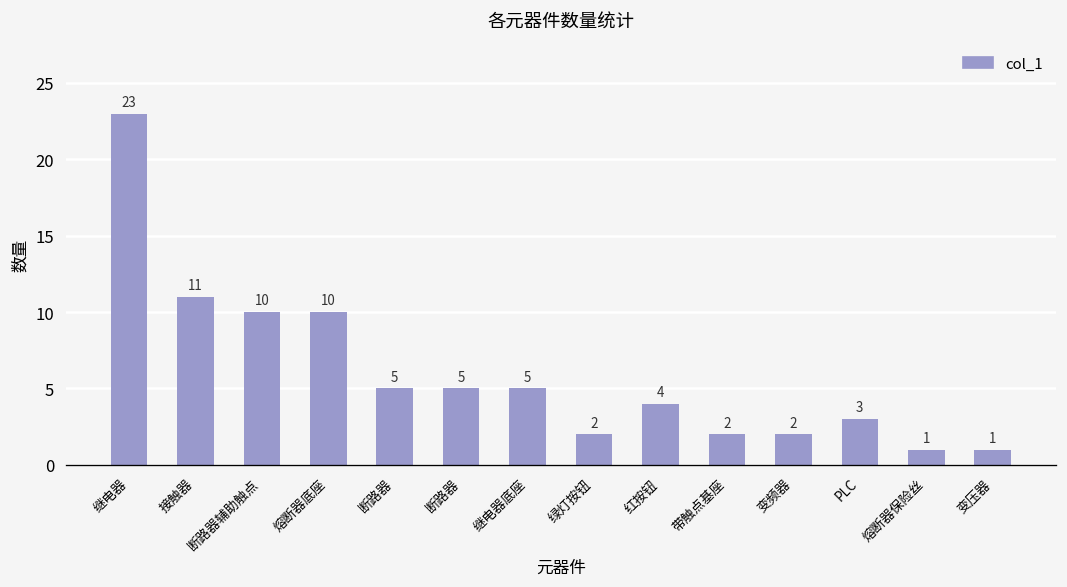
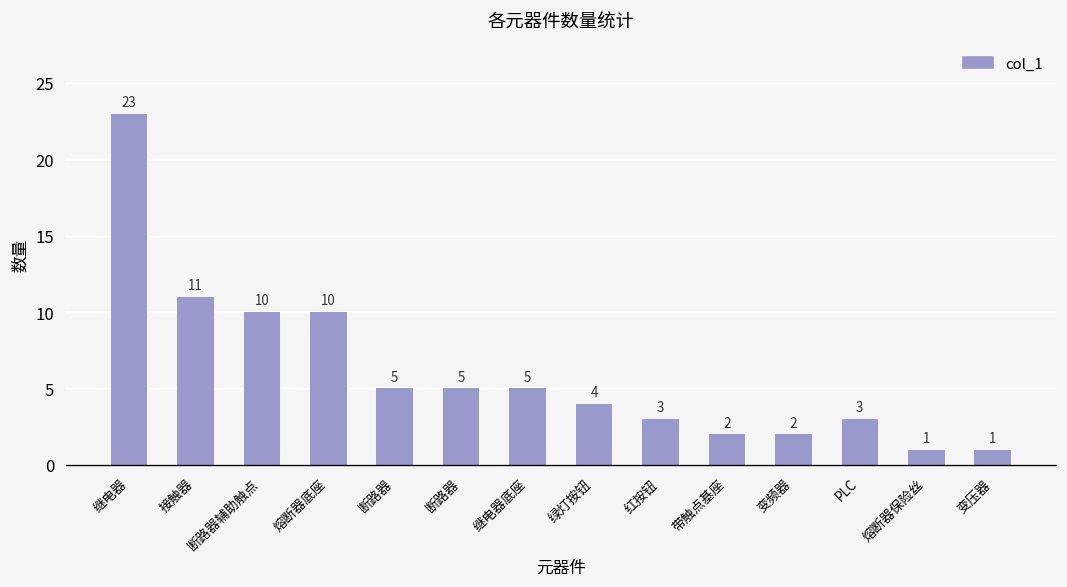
  {
    "继电器": 23,
    "接触器": 11,
    "断路器辅助触点": 10,
    "熔断器底座": 10,
    "继电器底座": 5,
-   "绿灯按钮": 2,
-   "红按钮": 4,
+   "绿灯按钮": 4,
+   "红按钮": 3,
    "带触点基座": 2,
    "变频器": 2,
    "PLC": 3,
    "熔断器保险丝": 1,
    "变压器": 1
  }
